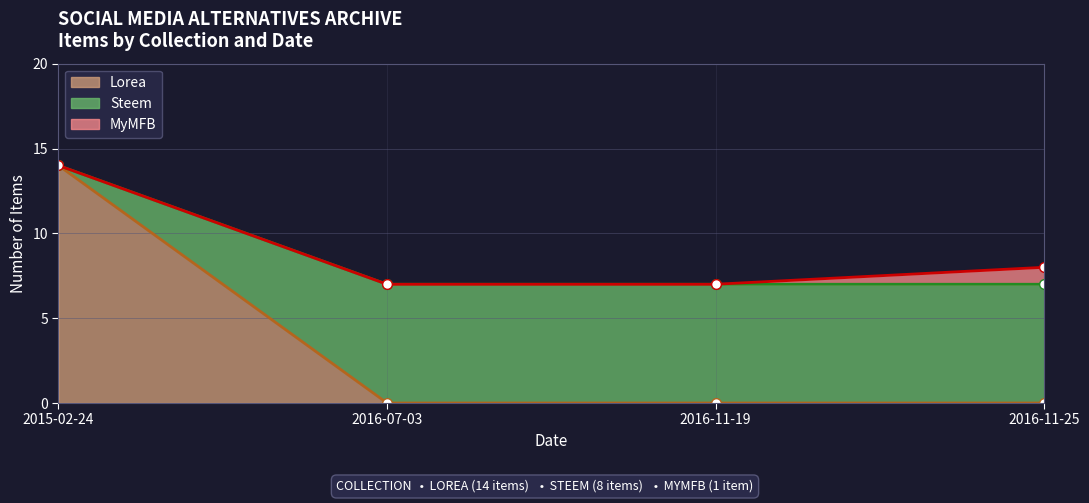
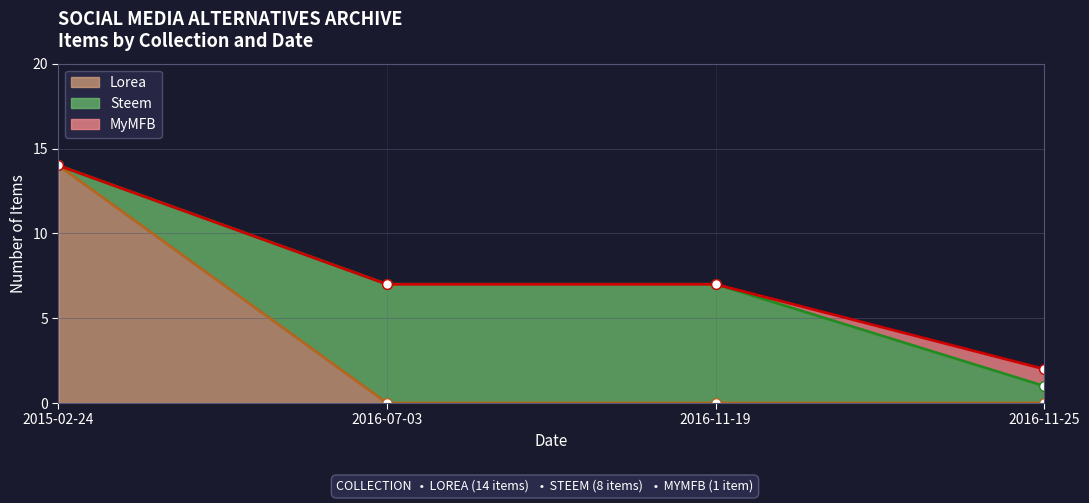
  {
    "Steem": {
-     "2016-11-25": 7
+     "2016-11-25": 1
    }
  }
